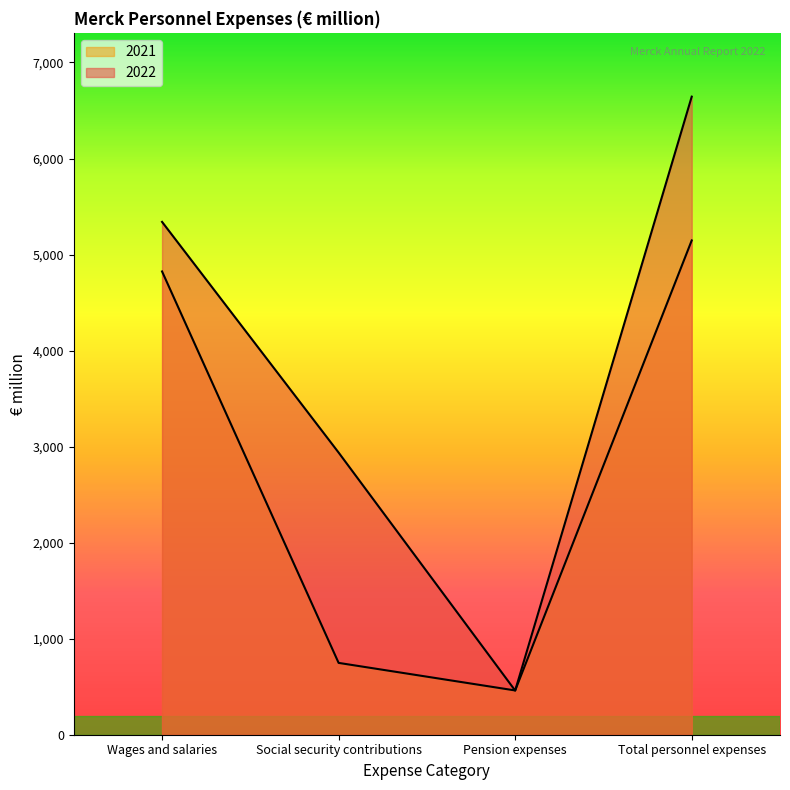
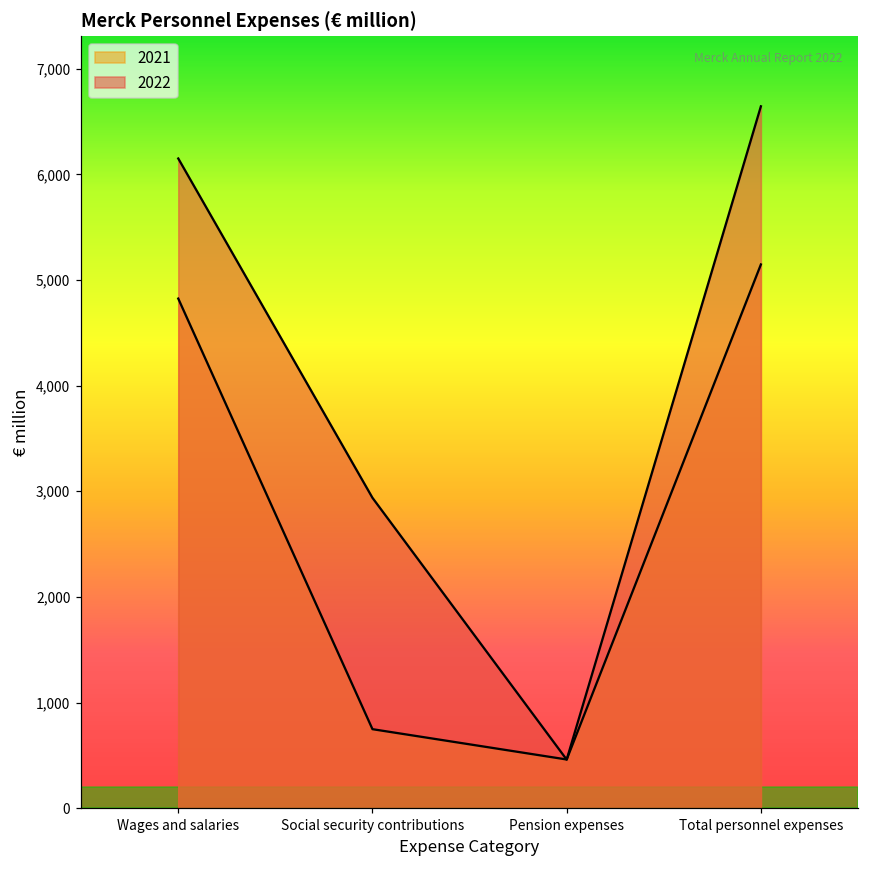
  {
    "2021": {
      "Wages and salaries": "4,800",
      "Social security contributions": "700",
      "Total personnel expenses": "5,100"
    },
    "2022": {
-     "Wages and salaries": "5,300",
+     "Wages and salaries": "6,200",
      "Social security contributions": "2,900",
      "Total personnel expenses": "6,600"
    }
  }
